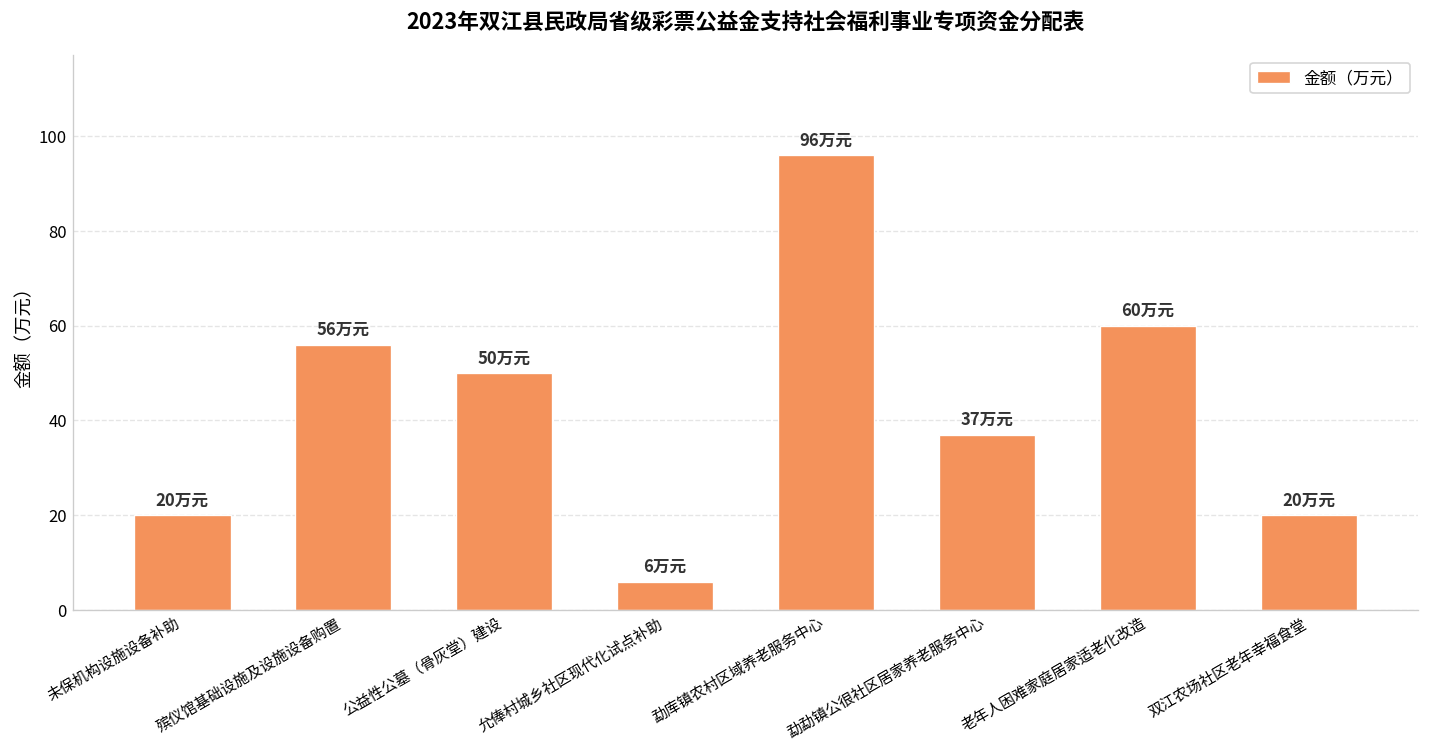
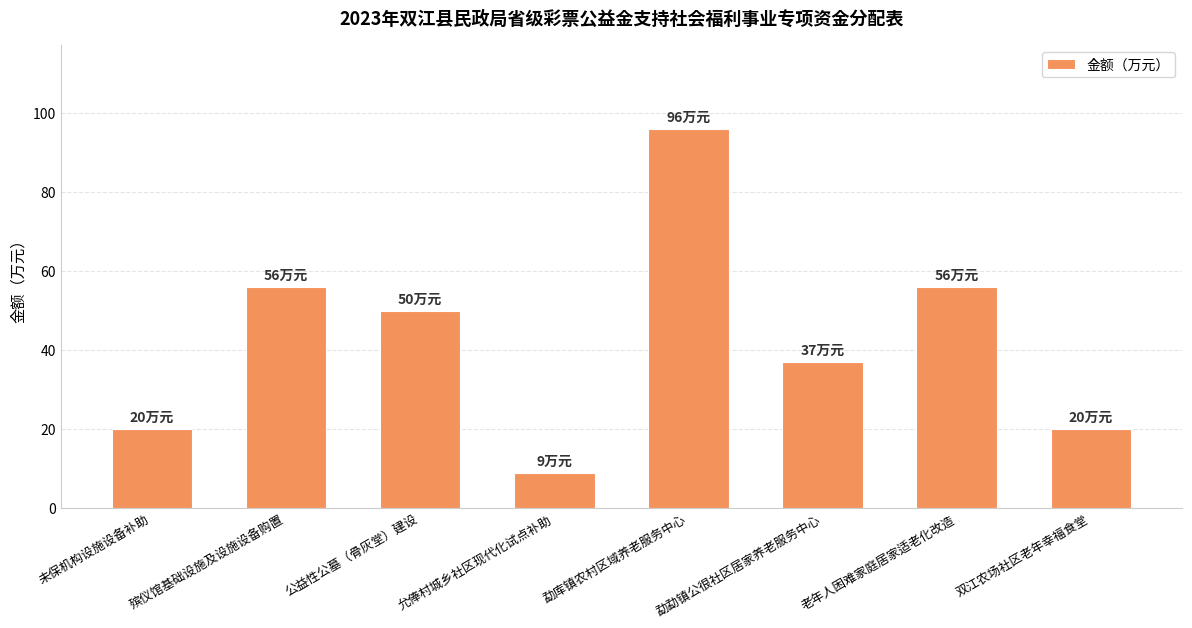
  {
    "未保机构设施设备补助": 20,
    "殡仪馆基础设施及设施设备购置": 56,
    "公益性公墓（骨灰堂）建设": 50,
-   "允俸村城乡社区现代化试点补助": 6,
+   "允俸村城乡社区现代化试点补助": 9,
    "勐库镇农村区域养老服务中心": 96,
    "勐勐镇公很社区居家养老服务中心": 37,
-   "老年人困难家庭居家适老化改造": 60,
+   "老年人困难家庭居家适老化改造": 56,
    "双江农场社区老年幸福食堂": 20
  }
